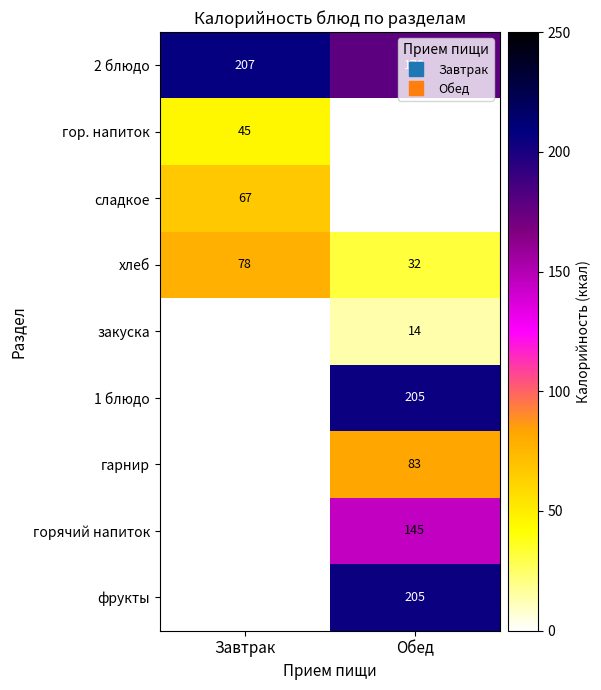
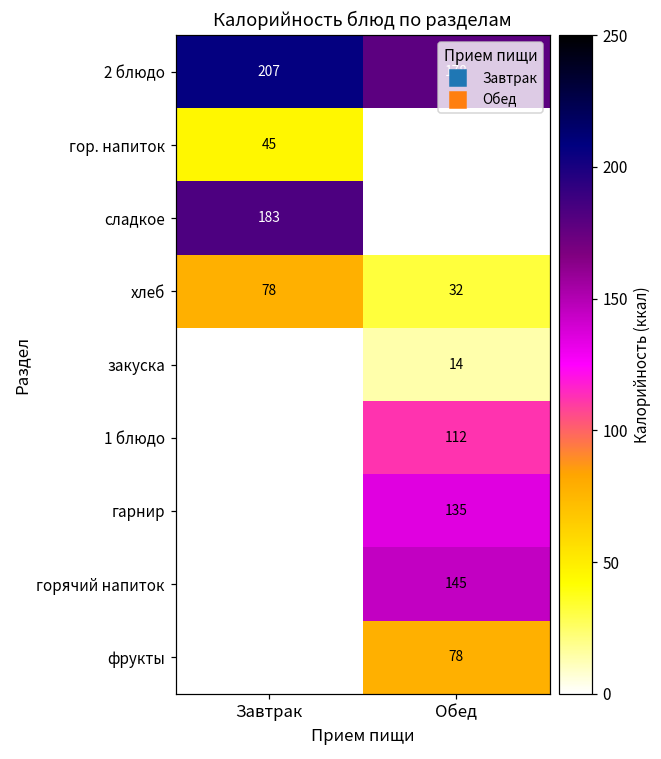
  {
    "2 блюдо": {
      "Завтрак": 207
    },
    "гор. напиток": {
      "Завтрак": 45
    },
    "сладкое": {
-     "Завтрак": 67
+     "Завтрак": 183
    },
    "хлеб": {
      "Завтрак": 78,
      "Обед": 32
    },
    "закуска": {
      "Обед": 14
    },
    "1 блюдо": {
-     "Обед": 205
+     "Обед": 112
    },
    "гарнир": {
-     "Обед": 83
+     "Обед": 135
    },
    "горячий напиток": {
      "Обед": 145
    },
    "фрукты": {
-     "Обед": 205
+     "Обед": 78
    }
  }
